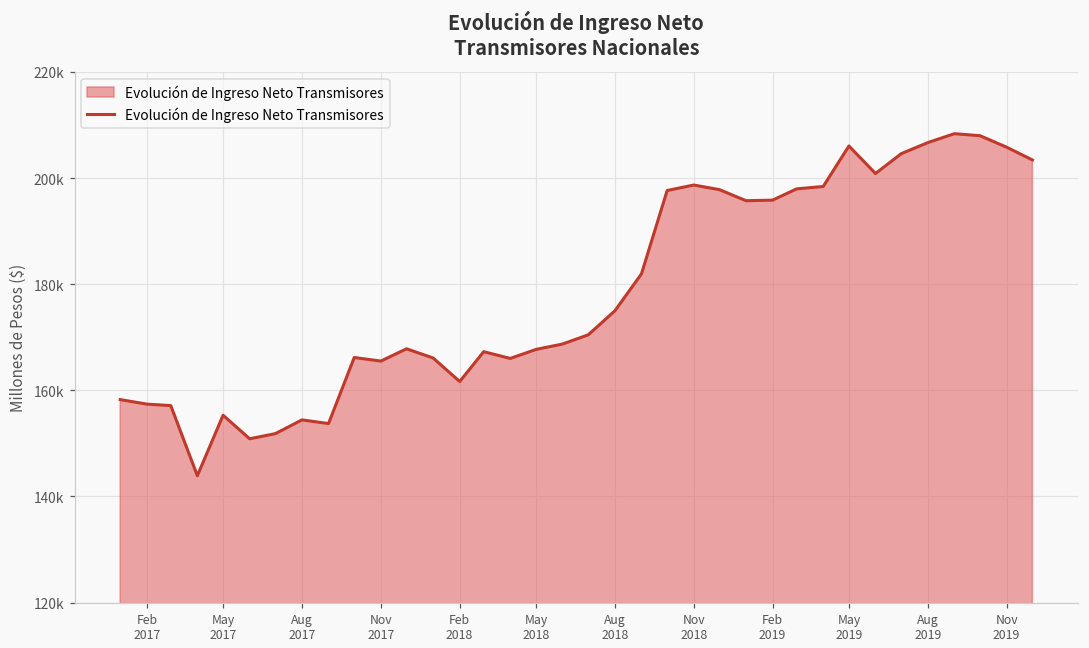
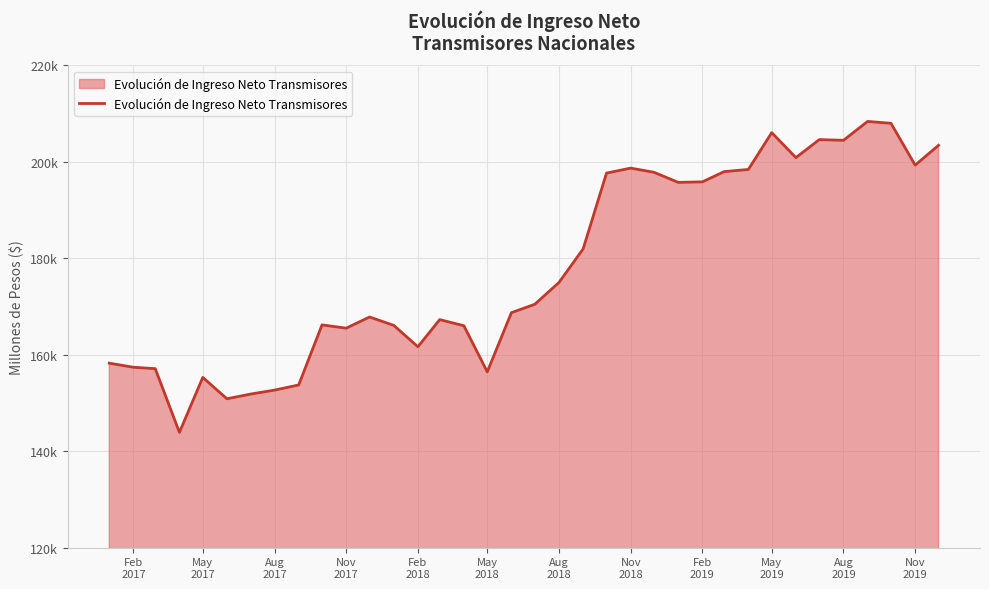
  {
    "Feb 2017": 157000,
    "May 2017": 155000,
-   "Aug 2017": 154000,
+   "Aug 2017": 153000,
    "Nov 2017": 166000,
    "Feb 2018": 162000,
-   "May 2018": 168000,
+   "May 2018": 156000,
    "Aug 2018": 175000,
    "Nov 2018": 199000,
    "Feb 2019": 196000,
    "May 2019": 206000,
-   "Aug 2019": 207000,
-   "Nov 2019": 206000
+   "Aug 2019": 204000,
+   "Nov 2019": 199000
  }
